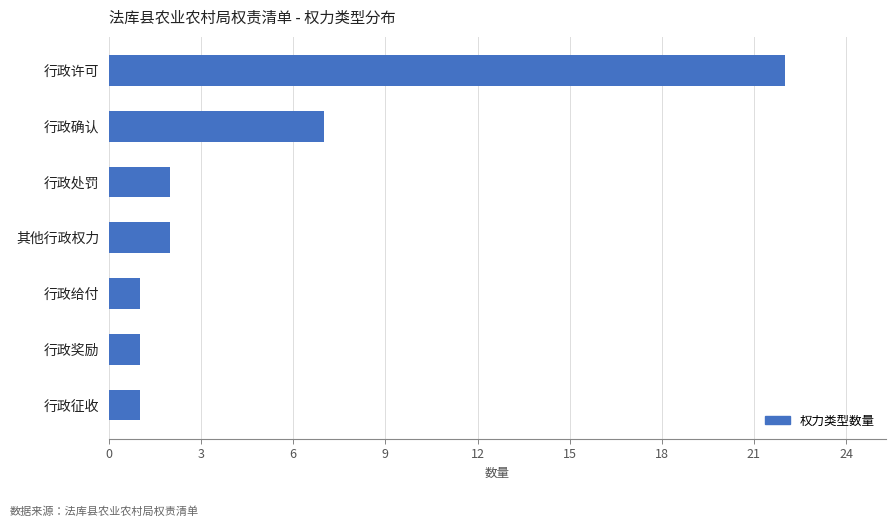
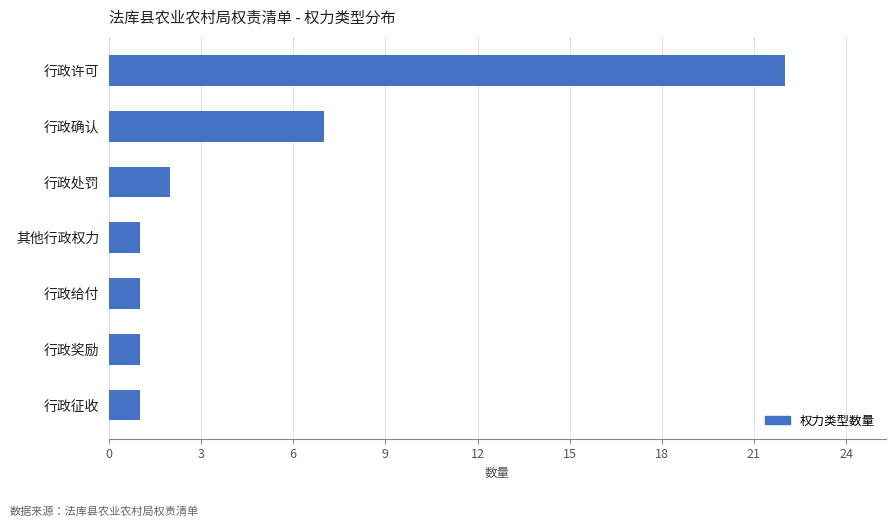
  {
    "行政许可": 22,
    "行政确认": 7,
    "行政处罚": 2,
-   "其他行政权力": 2,
+   "其他行政权力": 1,
    "行政给付": 1,
    "行政奖励": 1,
    "行政征收": 1
  }
